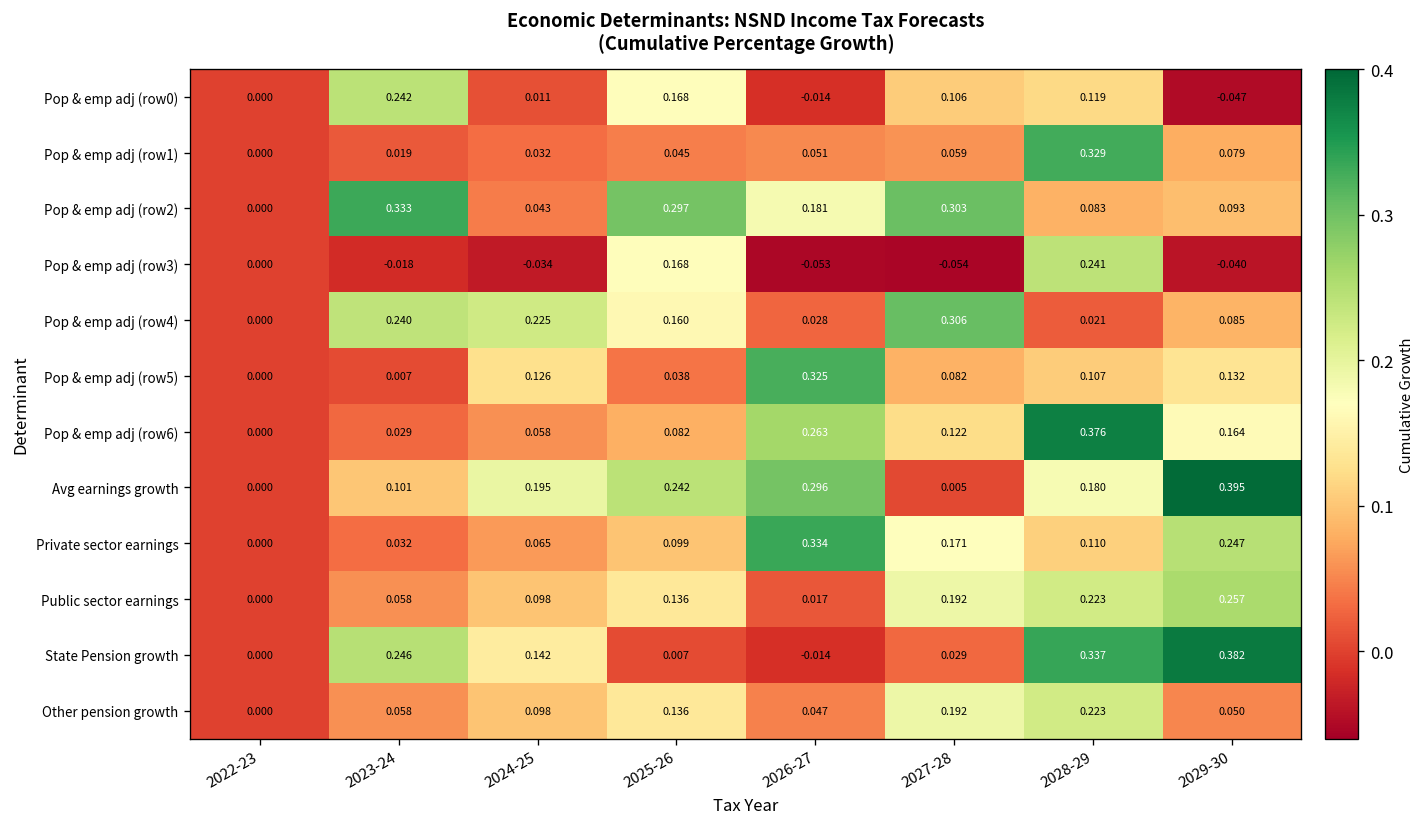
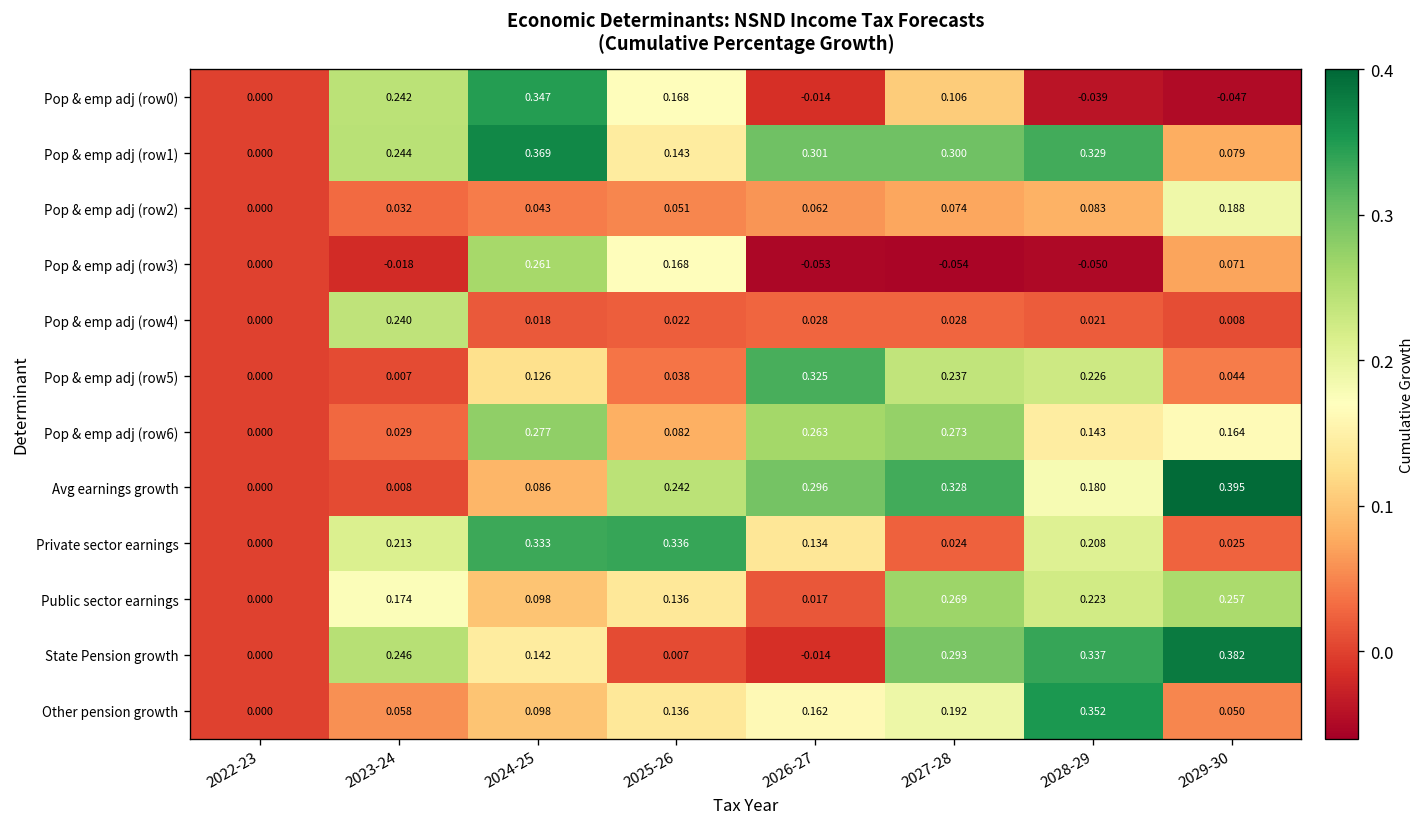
  {
    "Pop & emp adj (row0)": {
      "2022-23": 0.000,
      "2023-24": 0.242,
-     "2024-25": 0.011,
+     "2024-25": 0.347,
      "2025-26": 0.168,
      "2026-27": -0.014,
      "2027-28": 0.106,
-     "2028-29": 0.119,
+     "2028-29": -0.039,
      "2029-30": -0.047
    },
    "Pop & emp adj (row1)": {
      "2022-23": 0.000,
-     "2023-24": 0.019,
-     "2024-25": 0.032,
-     "2025-26": 0.045,
-     "2026-27": 0.051,
-     "2027-28": 0.059,
+     "2023-24": 0.244,
+     "2024-25": 0.369,
+     "2025-26": 0.143,
+     "2026-27": 0.301,
+     "2027-28": 0.300,
      "2028-29": 0.329,
      "2029-30": 0.079
    },
    "Pop & emp adj (row2)": {
      "2022-23": 0.000,
-     "2023-24": 0.333,
+     "2023-24": 0.032,
      "2024-25": 0.043,
-     "2025-26": 0.297,
-     "2026-27": 0.181,
-     "2027-28": 0.303,
+     "2025-26": 0.051,
+     "2026-27": 0.062,
+     "2027-28": 0.074,
      "2028-29": 0.083,
-     "2029-30": 0.093
+     "2029-30": 0.188
    },
    "Pop & emp adj (row3)": {
      "2022-23": 0.000,
      "2023-24": -0.018,
-     "2024-25": -0.034,
+     "2024-25": 0.261,
      "2025-26": 0.168,
      "2026-27": -0.053,
      "2027-28": -0.054,
-     "2028-29": 0.241,
-     "2029-30": -0.040
+     "2028-29": -0.050,
+     "2029-30": 0.071
    },
    "Pop & emp adj (row4)": {
      "2022-23": 0.000,
      "2023-24": 0.240,
-     "2024-25": 0.225,
-     "2025-26": 0.160,
+     "2024-25": 0.018,
+     "2025-26": 0.022,
      "2026-27": 0.028,
-     "2027-28": 0.306,
+     "2027-28": 0.028,
      "2028-29": 0.021,
-     "2029-30": 0.085
+     "2029-30": 0.008
    },
    "Pop & emp adj (row5)": {
      "2022-23": 0.000,
      "2023-24": 0.007,
      "2024-25": 0.126,
      "2025-26": 0.038,
      "2026-27": 0.325,
-     "2027-28": 0.082,
-     "2028-29": 0.107,
-     "2029-30": 0.132
+     "2027-28": 0.237,
+     "2028-29": 0.226,
+     "2029-30": 0.044
    },
    "Pop & emp adj (row6)": {
      "2022-23": 0.000,
      "2023-24": 0.029,
-     "2024-25": 0.058,
+     "2024-25": 0.277,
      "2025-26": 0.082,
      "2026-27": 0.263,
-     "2027-28": 0.122,
-     "2028-29": 0.376,
+     "2027-28": 0.273,
+     "2028-29": 0.143,
      "2029-30": 0.164
    },
    "Avg earnings growth": {
      "2022-23": 0.000,
-     "2023-24": 0.101,
-     "2024-25": 0.195,
+     "2023-24": 0.008,
+     "2024-25": 0.086,
      "2025-26": 0.242,
      "2026-27": 0.296,
-     "2027-28": 0.005,
+     "2027-28": 0.328,
      "2028-29": 0.180,
      "2029-30": 0.395
    },
    "Private sector earnings": {
      "2022-23": 0.000,
-     "2023-24": 0.032,
-     "2024-25": 0.065,
-     "2025-26": 0.099,
-     "2026-27": 0.334,
-     "2027-28": 0.171,
-     "2028-29": 0.110,
-     "2029-30": 0.247
+     "2023-24": 0.213,
+     "2024-25": 0.333,
+     "2025-26": 0.336,
+     "2026-27": 0.134,
+     "2027-28": 0.024,
+     "2028-29": 0.208,
+     "2029-30": 0.025
    },
    "Public sector earnings": {
      "2022-23": 0.000,
-     "2023-24": 0.058,
+     "2023-24": 0.174,
      "2024-25": 0.098,
      "2025-26": 0.136,
      "2026-27": 0.017,
-     "2027-28": 0.192,
+     "2027-28": 0.269,
      "2028-29": 0.223,
      "2029-30": 0.257
    },
    "State Pension growth": {
      "2022-23": 0.000,
      "2023-24": 0.246,
      "2024-25": 0.142,
      "2025-26": 0.007,
      "2026-27": -0.014,
-     "2027-28": 0.029,
+     "2027-28": 0.293,
      "2028-29": 0.337,
      "2029-30": 0.382
    },
    "Other pension growth": {
      "2022-23": 0.000,
      "2023-24": 0.058,
      "2024-25": 0.098,
      "2025-26": 0.136,
-     "2026-27": 0.047,
+     "2026-27": 0.162,
      "2027-28": 0.192,
-     "2028-29": 0.223,
+     "2028-29": 0.352,
      "2029-30": 0.050
    }
  }
